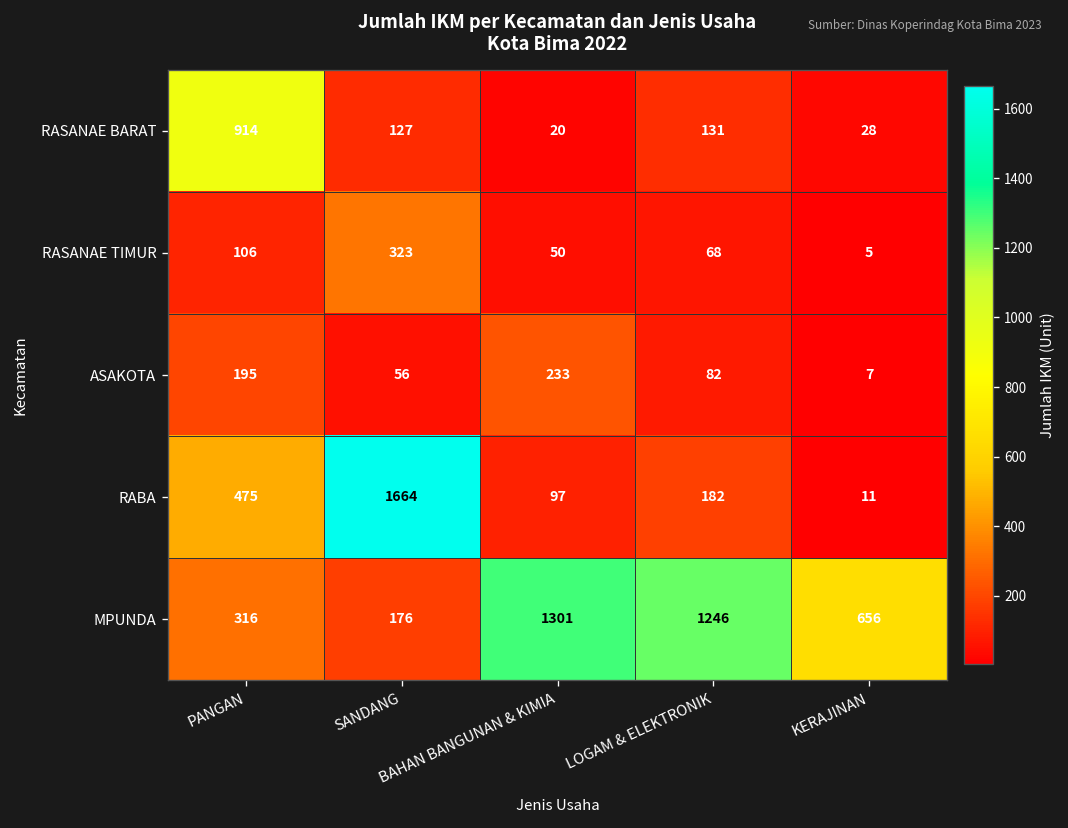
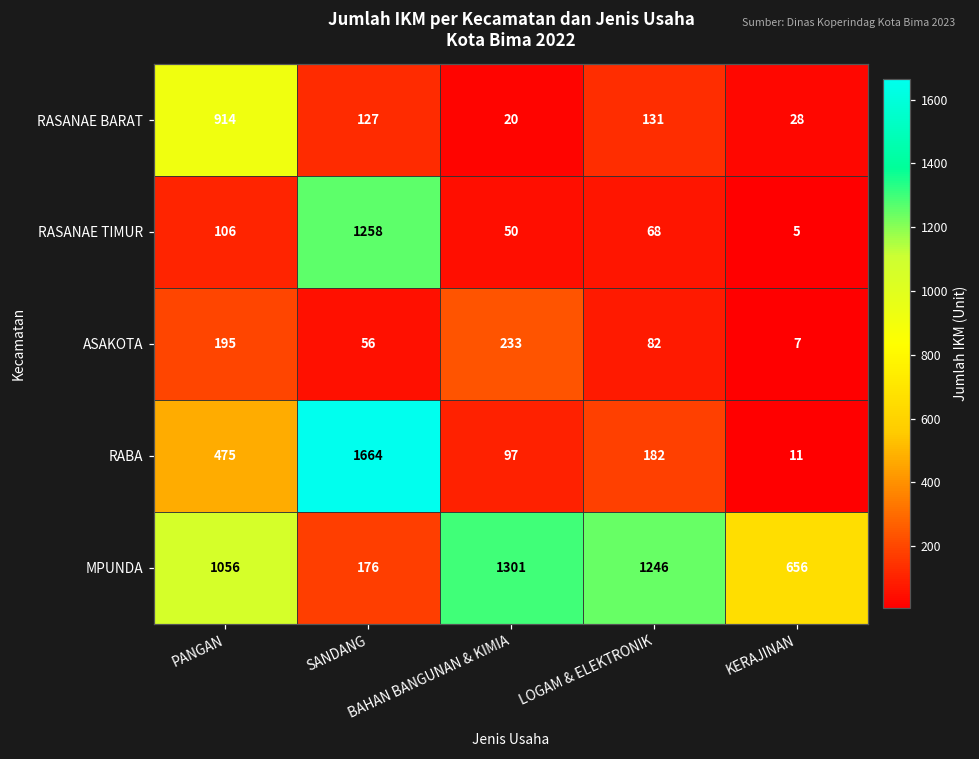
  {
    "RASANAE BARAT": {
      "PANGAN": 914,
      "SANDANG": 127,
      "BAHAN BANGUNAN & KIMIA": 20,
      "LOGAM & ELEKTRONIK": 131,
      "KERAJINAN": 28
    },
    "RASANAE TIMUR": {
      "PANGAN": 106,
-     "SANDANG": 323,
+     "SANDANG": 1258,
      "BAHAN BANGUNAN & KIMIA": 50,
      "LOGAM & ELEKTRONIK": 68,
      "KERAJINAN": 5
    },
    "ASAKOTA": {
      "PANGAN": 195,
      "SANDANG": 56,
      "BAHAN BANGUNAN & KIMIA": 233,
      "LOGAM & ELEKTRONIK": 82,
      "KERAJINAN": 7
    },
    "RABA": {
      "PANGAN": 475,
      "SANDANG": 1664,
      "BAHAN BANGUNAN & KIMIA": 97,
      "LOGAM & ELEKTRONIK": 182,
      "KERAJINAN": 11
    },
    "MPUNDA": {
-     "PANGAN": 316,
+     "PANGAN": 1056,
      "SANDANG": 176,
      "BAHAN BANGUNAN & KIMIA": 1301,
      "LOGAM & ELEKTRONIK": 1246,
      "KERAJINAN": 656
    }
  }
